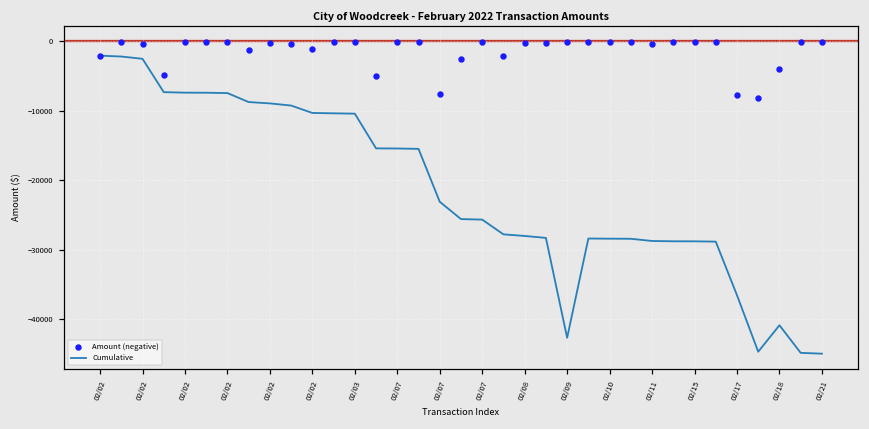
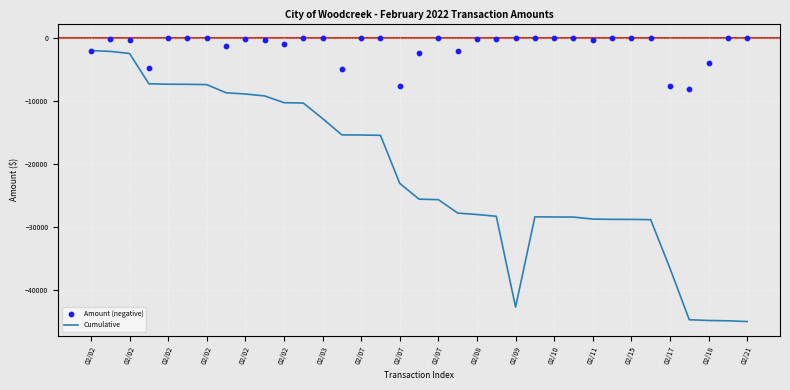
  {
    "Cumulative": {
-     "02/03": -10000,
+     "02/03": -13000,
      "02/09": -43000,
-     "02/18": -41000
+     "02/18": -45000
    }
  }
